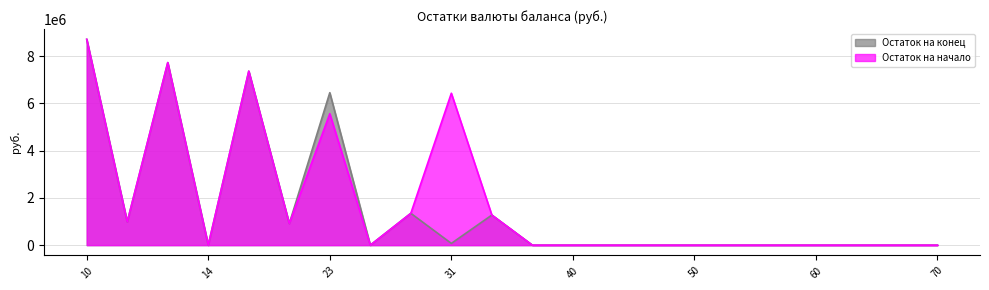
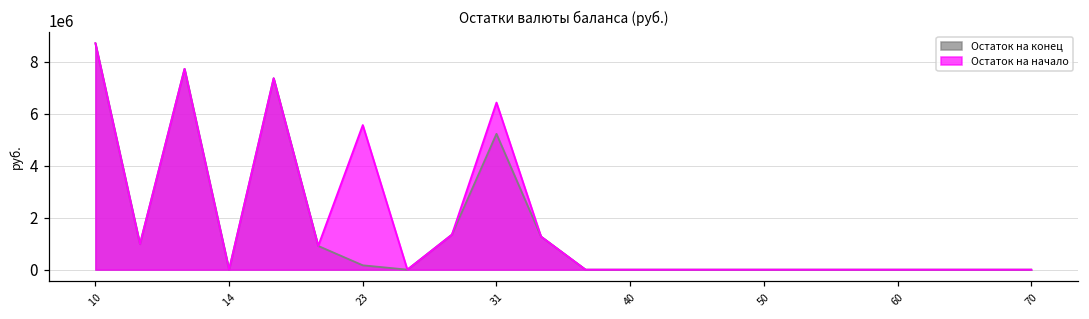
  {
    "Остаток на конец": {
-     "23": 6400000,
-     "31": 100000
+     "23": 200000,
+     "31": 5200000
    },
    "Остаток на начало": {
      "23": 5600000,
      "31": 6400000
    }
  }
